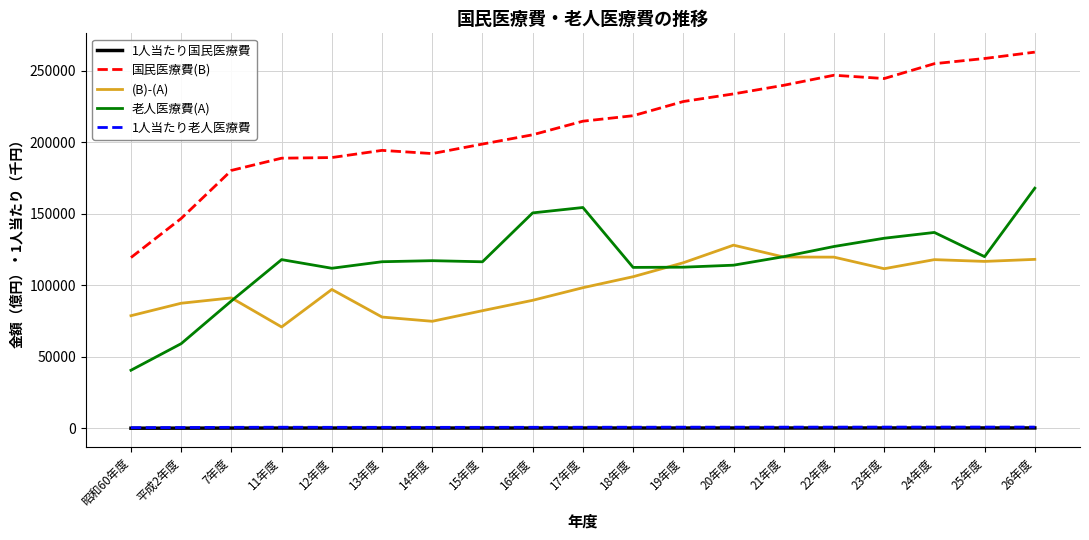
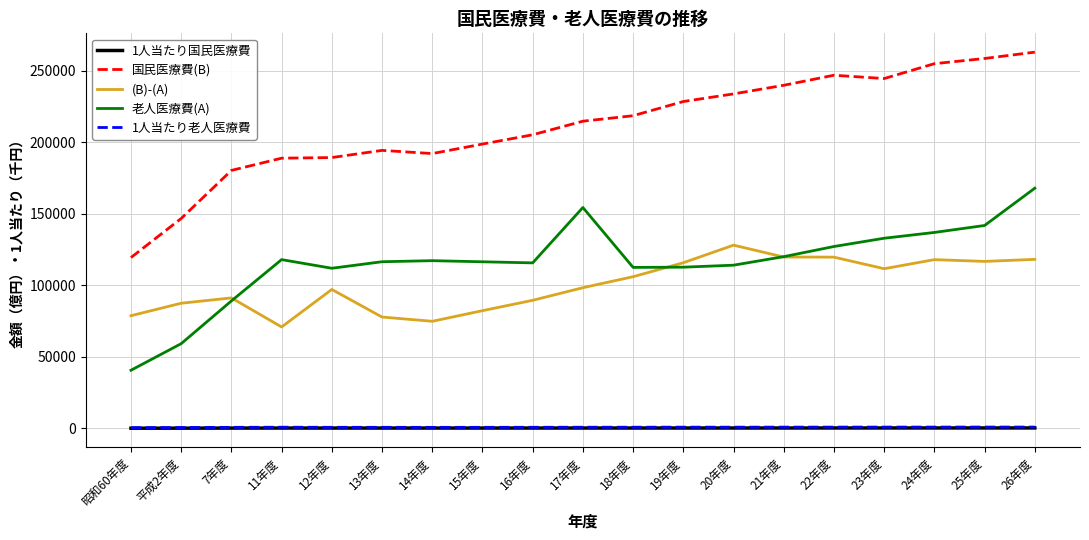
  {
    "国民医療費(B)": {
      "昭和60年度": 119000,
      "平成2年度": 147000,
      "7年度": 180000,
      "11年度": 189000,
      "12年度": 189000,
      "13年度": 194000,
      "14年度": 192000,
      "15年度": 199000,
      "16年度": 205000,
      "17年度": 215000,
      "18年度": 219000,
      "19年度": 229000,
      "20年度": 234000,
      "21年度": 240000,
      "22年度": 247000,
      "23年度": 245000,
      "24年度": 255000,
      "25年度": 259000,
      "26年度": 263000
    },
    "(B)-(A)": {
      "昭和60年度": 79000,
      "平成2年度": 88000,
      "7年度": 91000,
      "11年度": 71000,
      "12年度": 97000,
      "13年度": 78000,
      "14年度": 75000,
      "15年度": 82000,
      "16年度": 90000,
      "17年度": 98000,
      "18年度": 106000,
      "19年度": 116000,
      "20年度": 128000,
      "22年度": 120000,
      "23年度": 112000,
      "24年度": 118000,
      "25年度": 117000,
      "26年度": 118000
    },
    "老人医療費(A)": {
      "昭和60年度": 41000,
      "平成2年度": 59000,
      "7年度": 89000,
      "11年度": 118000,
      "12年度": 112000,
      "13年度": 117000,
      "14年度": 117000,
      "15年度": 117000,
-     "16年度": 151000,
+     "16年度": 116000,
      "17年度": 154000,
      "18年度": 113000,
      "19年度": 113000,
      "20年度": 114000,
      "22年度": 127000,
      "23年度": 133000,
      "24年度": 137000,
-     "25年度": 120000,
+     "25年度": 142000,
      "26年度": 168000
    }
  }
